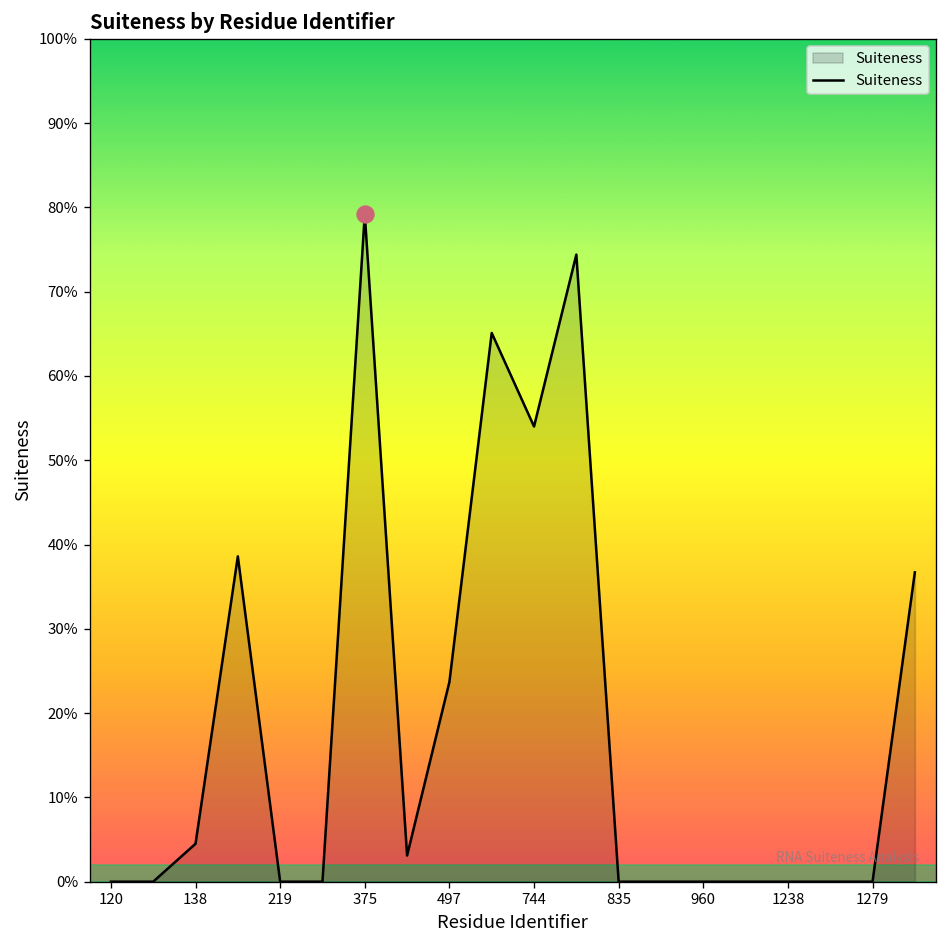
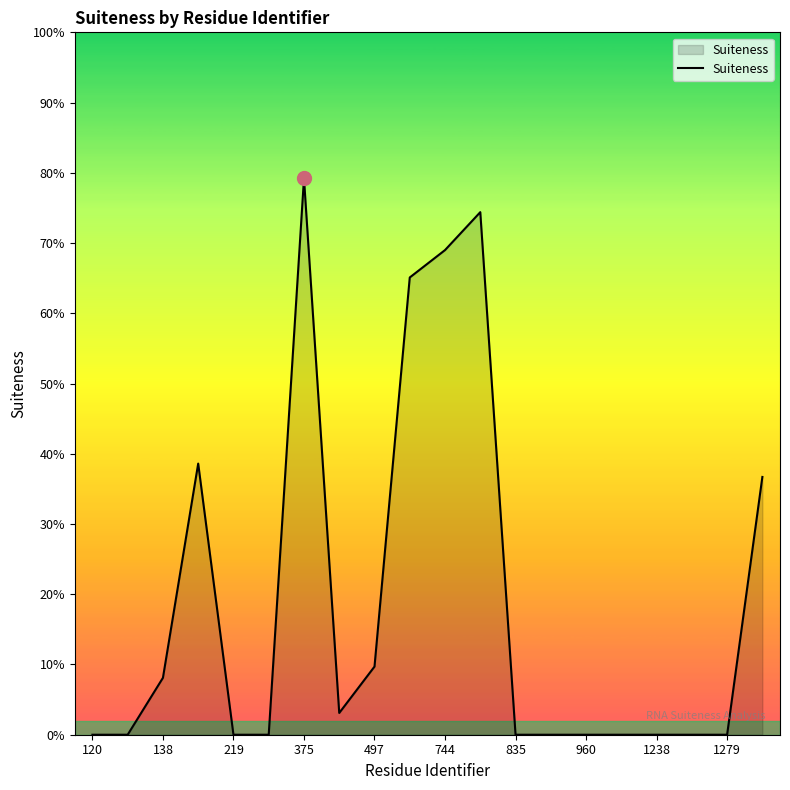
  {
    "Suiteness": {
-     "138": "5%",
-     "497": "24%",
-     "744": "54%"
+     "138": "8%",
+     "497": "10%",
+     "744": "69%"
    }
  }
